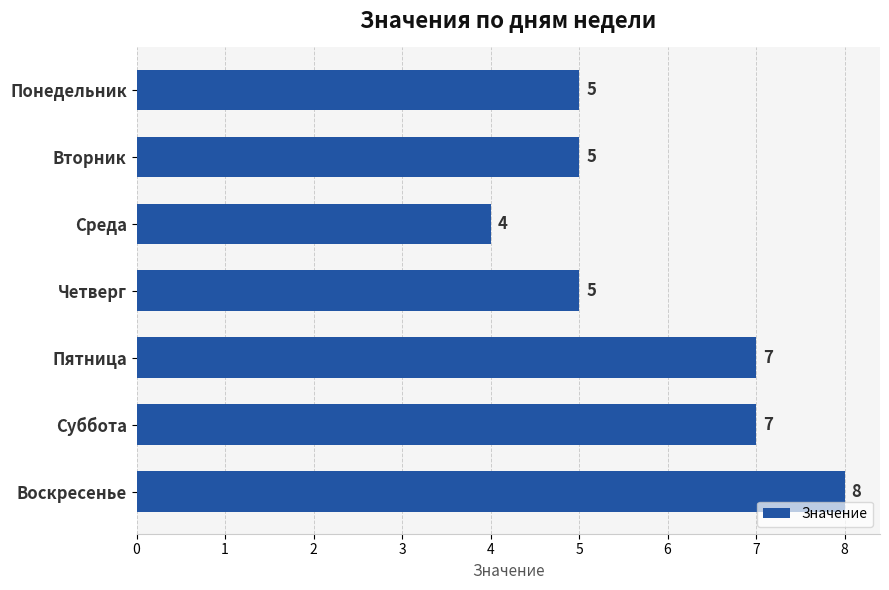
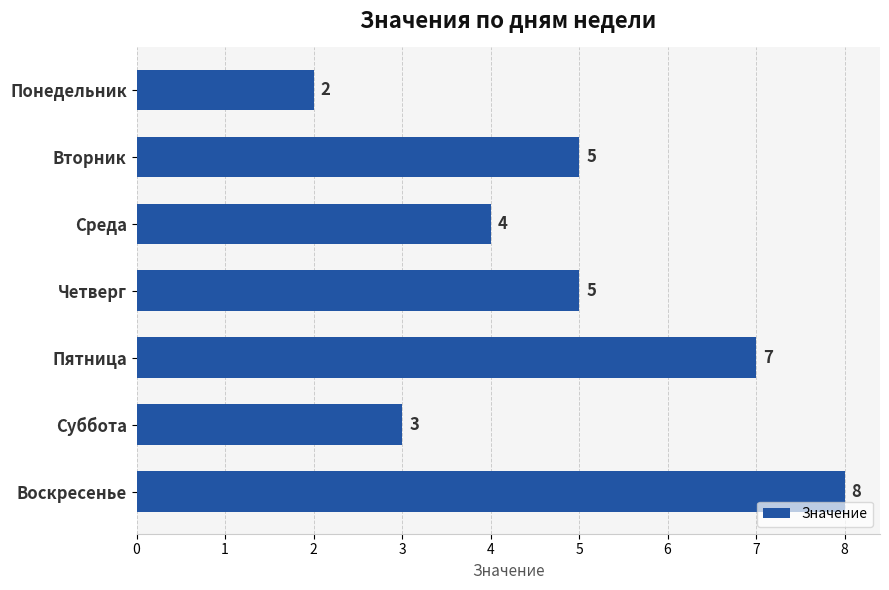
  {
-   "Понедельник": 5,
+   "Понедельник": 2,
    "Вторник": 5,
    "Среда": 4,
    "Четверг": 5,
    "Пятница": 7,
-   "Суббота": 7,
+   "Суббота": 3,
    "Воскресенье": 8
  }
